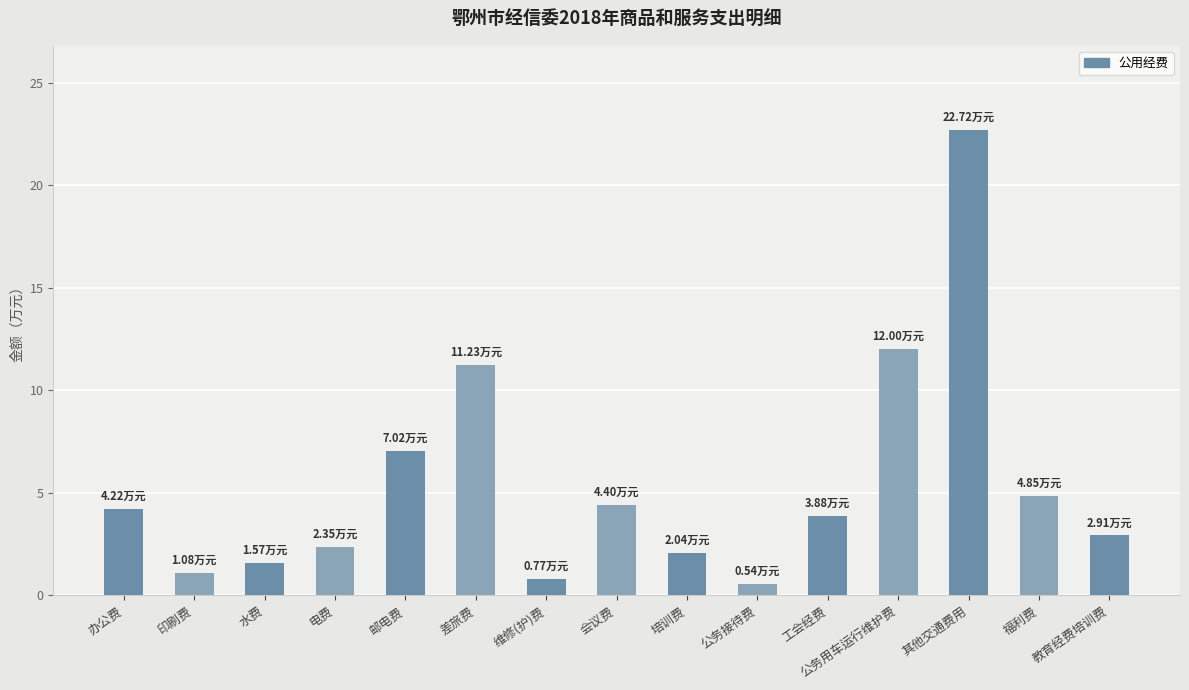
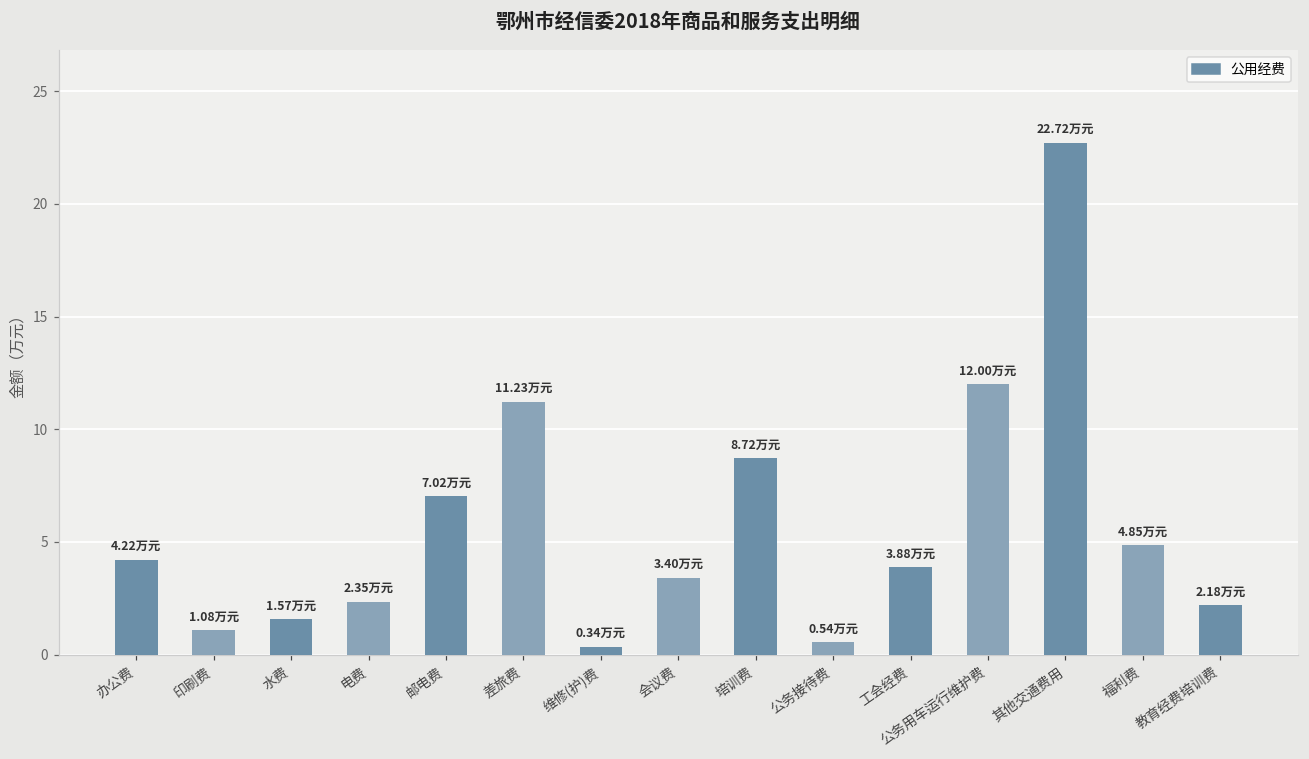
  {
    "办公费": 4.22,
    "印刷费": 1.08,
    "水费": 1.57,
    "电费": 2.35,
    "邮电费": 7.02,
    "差旅费": 11.23,
-   "维修(护)费": 0.77,
-   "会议费": 4.40,
-   "培训费": 2.04,
+   "维修(护)费": 0.34,
+   "会议费": 3.40,
+   "培训费": 8.72,
    "公务接待费": 0.54,
    "工会经费": 3.88,
    "公务用车运行维护费": 12.00,
    "其他交通费用": 22.72,
    "福利费": 4.85,
-   "教育经费培训费": 2.91
+   "教育经费培训费": 2.18
  }
